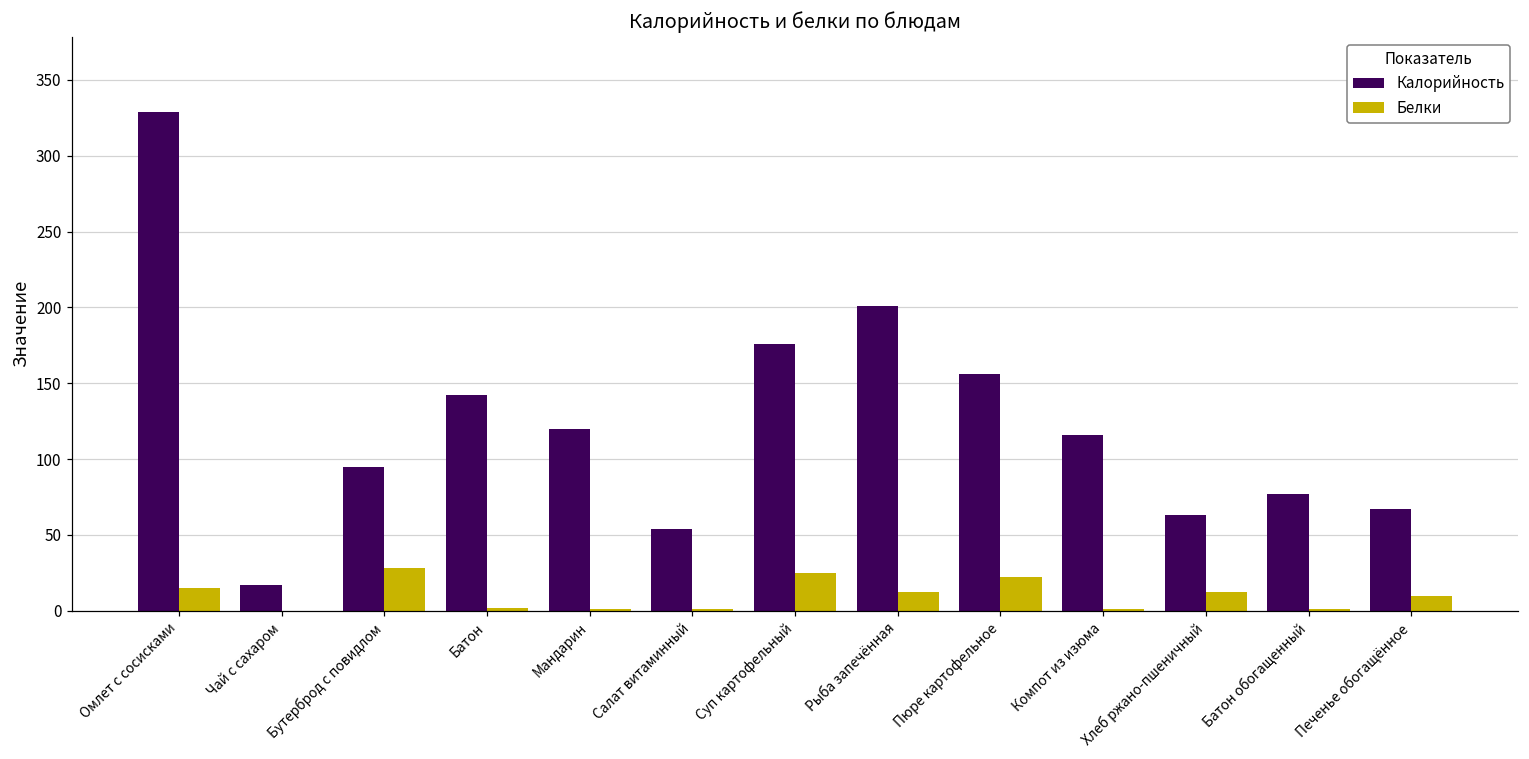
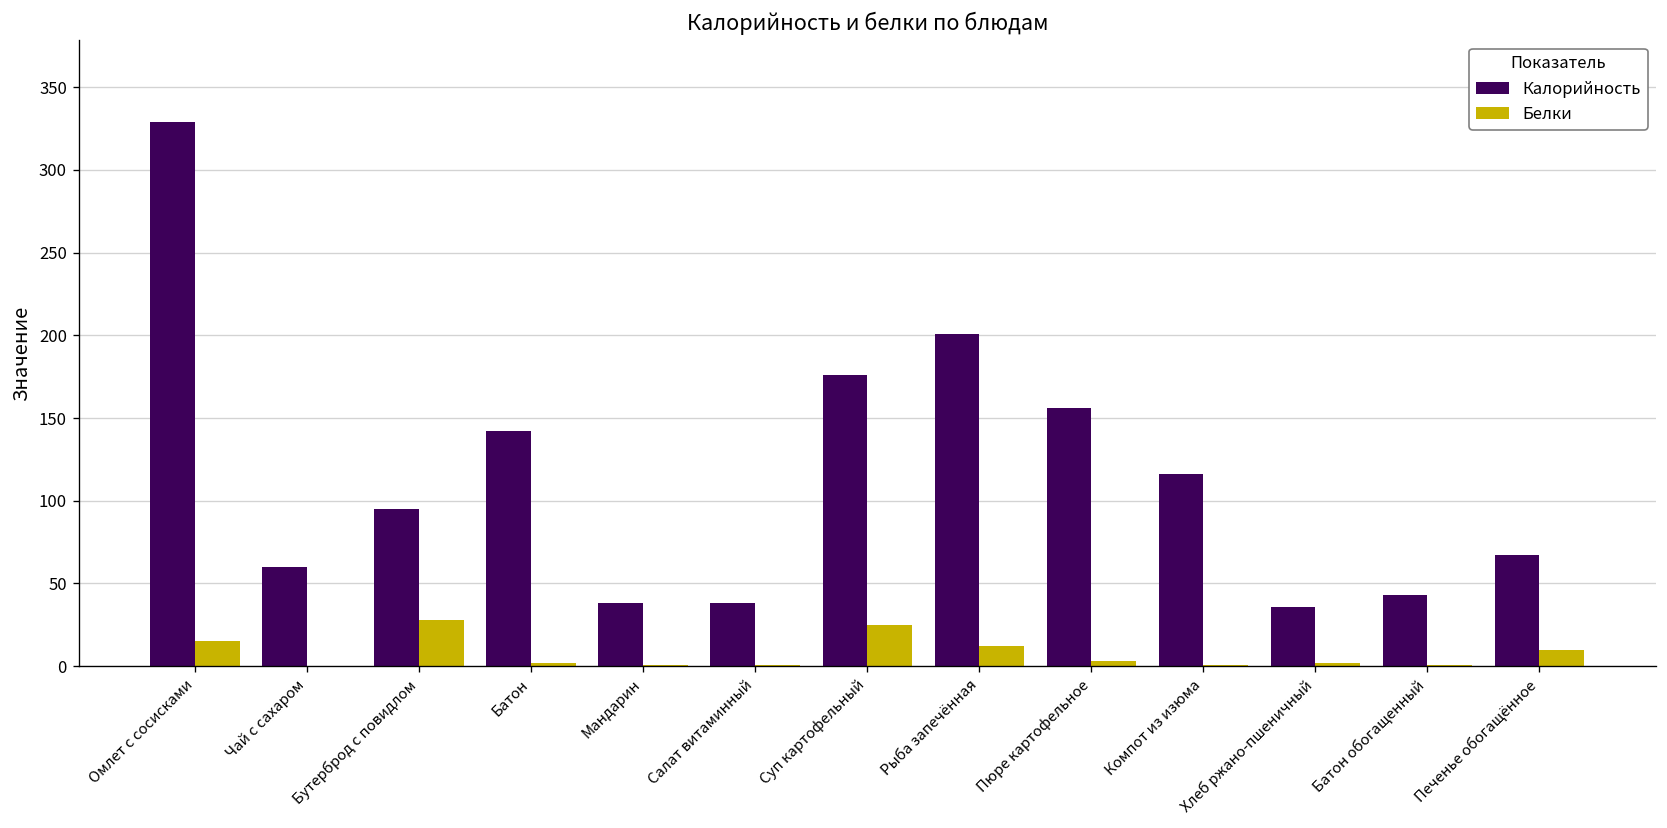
  {
    "Калорийность": {
      "Омлет с сосисками": 329,
-     "Чай с сахаром": 17,
+     "Чай с сахаром": 60,
      "Бутерброд с повидлом": 95,
      "Батон": 142,
-     "Мандарин": 120,
-     "Салат витаминный": 54,
+     "Мандарин": 38,
+     "Салат витаминный": 38,
      "Суп картофельный": 176,
      "Рыба запечённая": 201,
      "Пюре картофельное": 156,
      "Компот из изюма": 116,
-     "Хлеб ржано-пшеничный": 63,
-     "Батон обогащенный": 77,
+     "Хлеб ржано-пшеничный": 36,
+     "Батон обогащенный": 43,
      "Печенье обогащённое": 67
    },
    "Белки": {
      "Омлет с сосисками": 15,
      "Чай с сахаром": 0,
      "Бутерброд с повидлом": 28,
      "Батон": 2,
      "Суп картофельный": 25,
      "Рыба запечённая": 12,
-     "Пюре картофельное": 22,
-     "Хлеб ржано-пшеничный": 12,
+     "Пюре картофельное": 3,
+     "Хлеб ржано-пшеничный": 2,
      "Печенье обогащённое": 10
    }
  }
